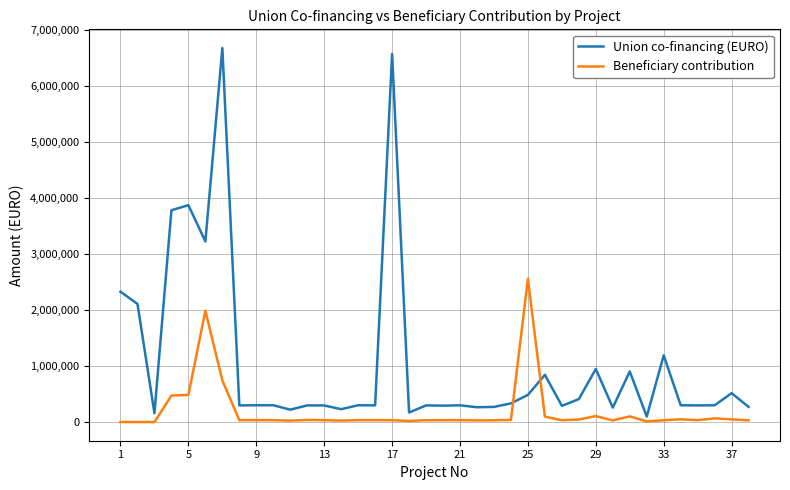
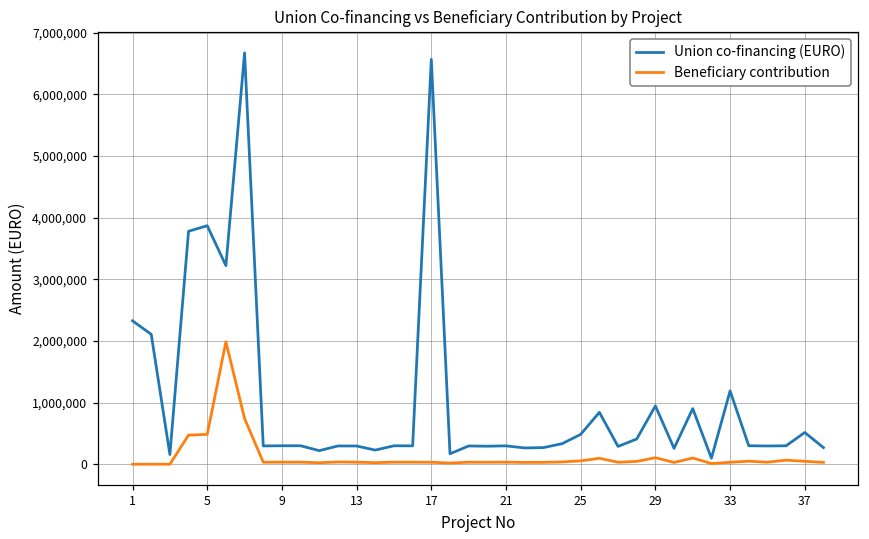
  {
    "Union co-financing (EURO)": {
      "1": "2,300,000",
      "5": "3,900,000",
      "9": "300,000",
      "13": "300,000",
      "17": "6,600,000",
      "21": "300,000",
      "25": "500,000",
      "29": "900,000",
      "33": "1,200,000",
      "37": "500,000"
    },
    "Beneficiary contribution": {
      "1": "0",
      "5": "500,000",
      "9": "0",
      "13": "0",
      "17": "0",
      "21": "0",
-     "25": "2,600,000",
+     "25": "100,000",
      "29": "100,000",
      "33": "0",
      "37": "0"
    }
  }
